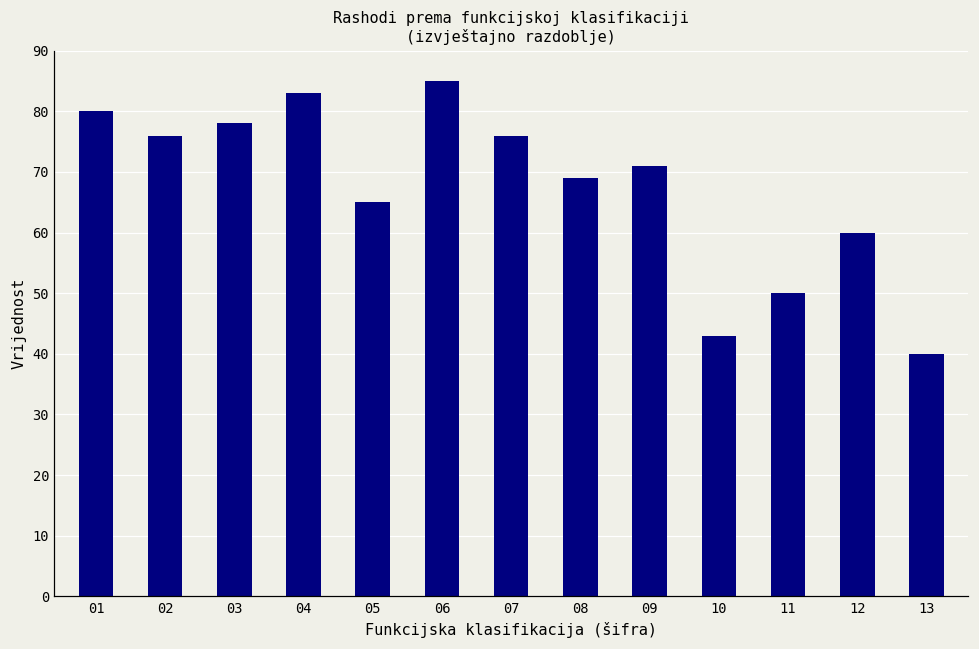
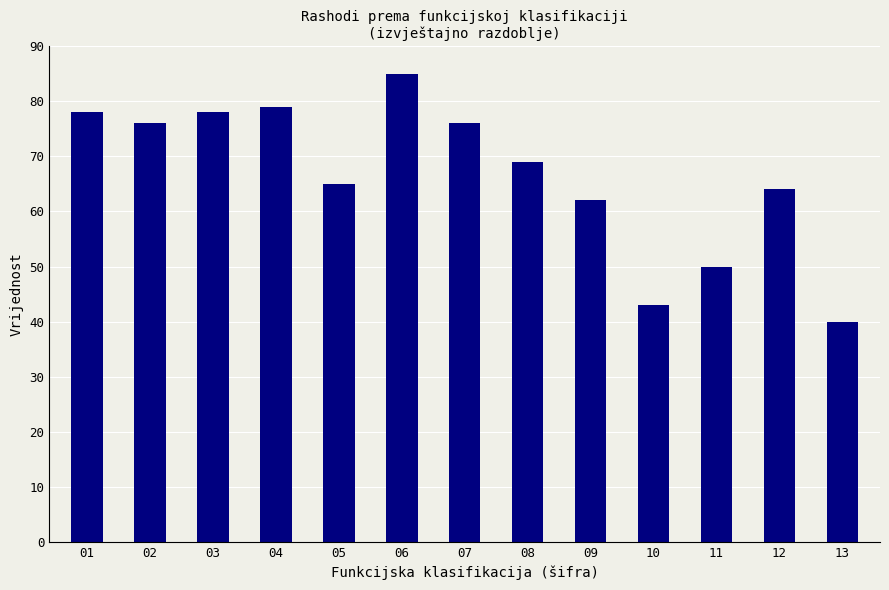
  {
-   "01": 80,
+   "01": 78,
    "02": 76,
    "03": 78,
-   "04": 83,
+   "04": 79,
    "05": 65,
    "06": 85,
    "07": 76,
    "08": 69,
-   "09": 71,
+   "09": 62,
    "10": 43,
    "11": 50,
-   "12": 60,
+   "12": 64,
    "13": 40
  }
